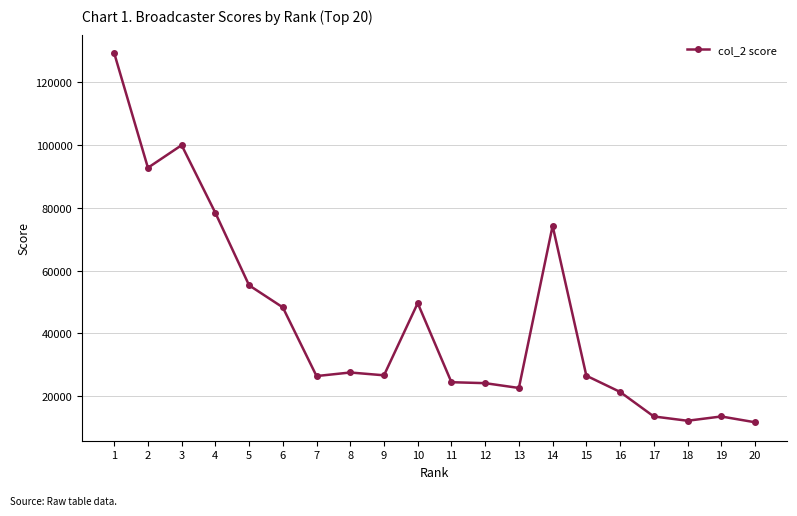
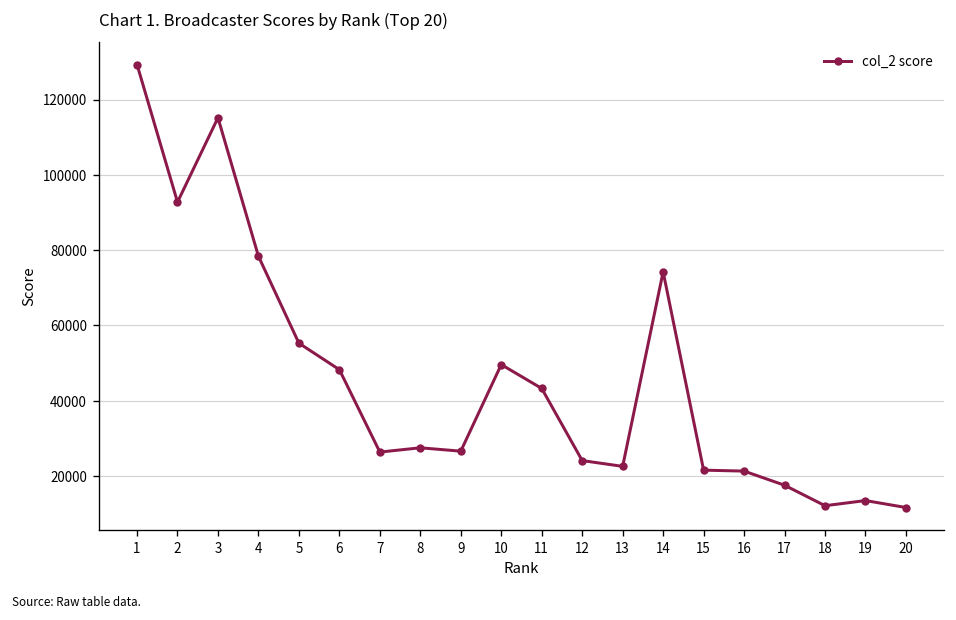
  {
    "1": 129000,
    "2": 93000,
-   "3": 100000,
+   "3": 115000,
    "4": 78000,
    "5": 55000,
    "6": 48000,
    "7": 26000,
    "8": 27000,
    "9": 27000,
    "10": 50000,
-   "11": 24000,
+   "11": 43000,
    "12": 24000,
    "13": 23000,
    "14": 74000,
-   "15": 26000,
+   "15": 22000,
    "16": 21000,
-   "17": 13000,
+   "17": 18000,
    "18": 12000,
    "19": 13000,
    "20": 12000
  }
